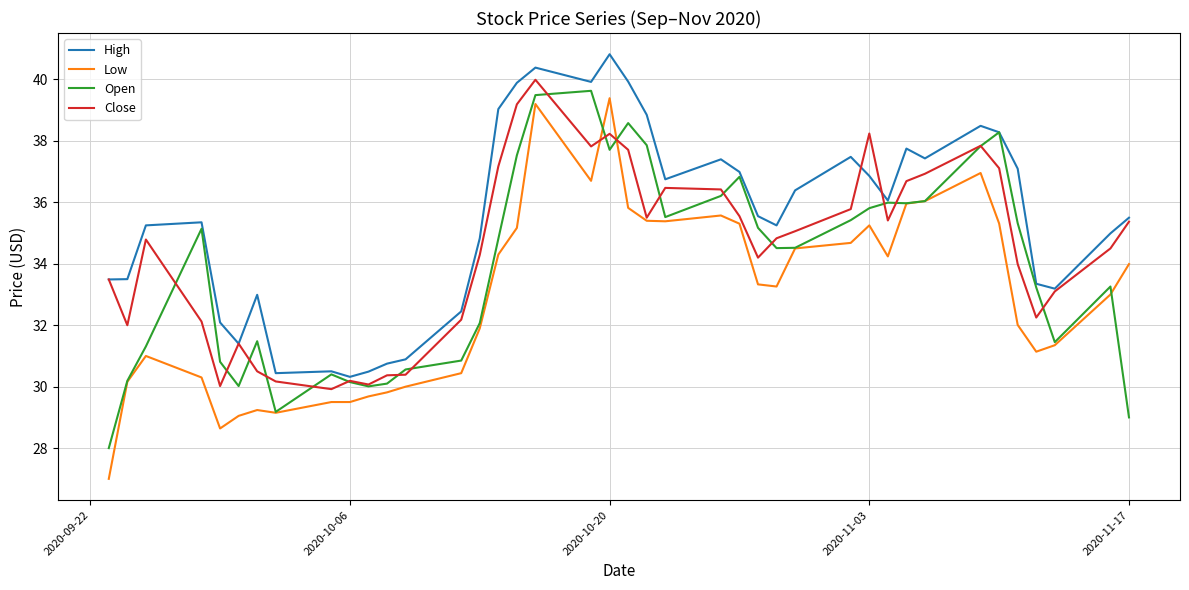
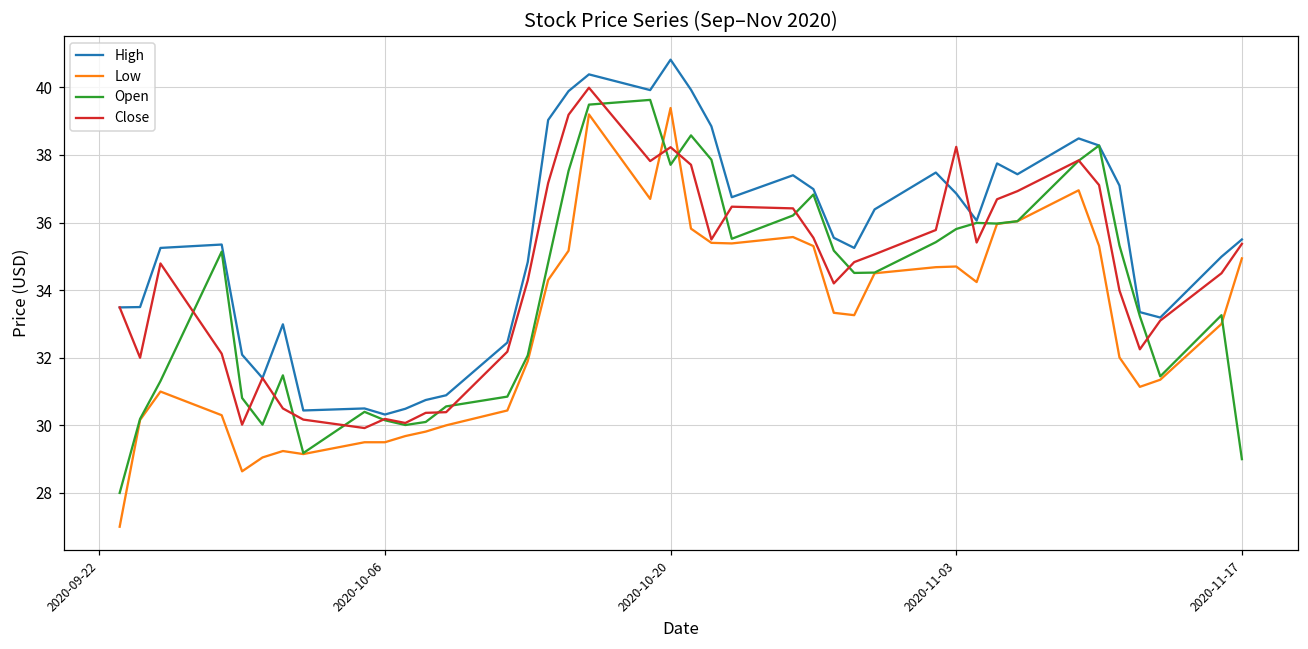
  {
    "High": {
      "2020-10-06": 30.3,
      "2020-10-20": 40.8,
      "2020-11-03": 36.9,
      "2020-11-17": 35.5
    },
    "Low": {
      "2020-10-06": 29.5,
      "2020-10-20": 39.4,
-     "2020-11-03": 35.3,
-     "2020-11-17": 34.0
+     "2020-11-03": 34.7,
+     "2020-11-17": 34.9
    },
    "Open": {
      "2020-10-20": 37.7,
      "2020-11-03": 35.8,
      "2020-11-17": 29.0
    },
    "Close": {
      "2020-10-20": 38.2,
      "2020-11-03": 38.2,
      "2020-11-17": 35.4
    }
  }
